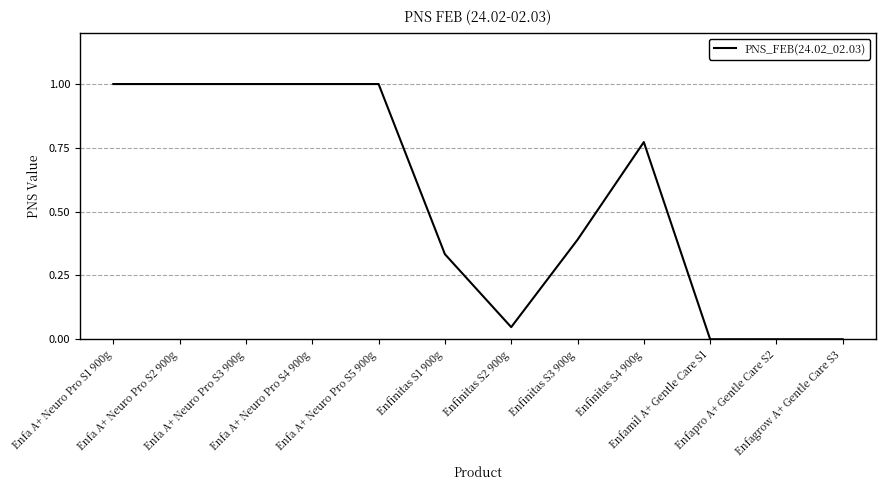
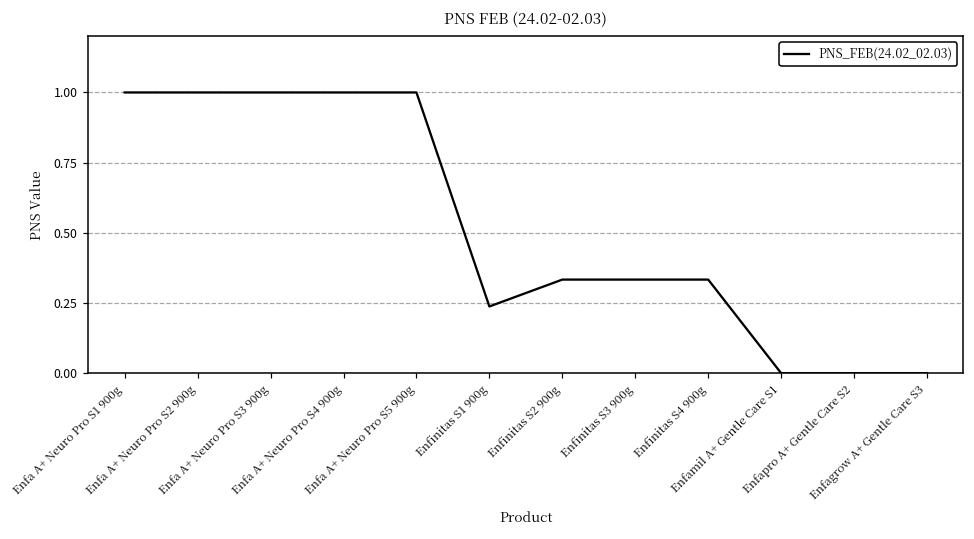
  {
    "Enfa A+ Neuro Pro S1 900g": 1.00,
    "Enfa A+ Neuro Pro S2 900g": 1.00,
    "Enfa A+ Neuro Pro S3 900g": 1.00,
    "Enfa A+ Neuro Pro S4 900g": 1.00,
    "Enfa A+ Neuro Pro S5 900g": 1.00,
-   "Enfinitas S1 900g": 0.33,
-   "Enfinitas S2 900g": 0.05,
-   "Enfinitas S3 900g": 0.39,
-   "Enfinitas S4 900g": 0.77,
+   "Enfinitas S1 900g": 0.24,
+   "Enfinitas S2 900g": 0.33,
+   "Enfinitas S3 900g": 0.33,
+   "Enfinitas S4 900g": 0.33,
    "Enfamil A+ Gentle Care S1": 0.00,
    "Enfapro A+ Gentle Care S2": 0.00,
    "Enfagrow A+ Gentle Care S3": 0.00
  }
